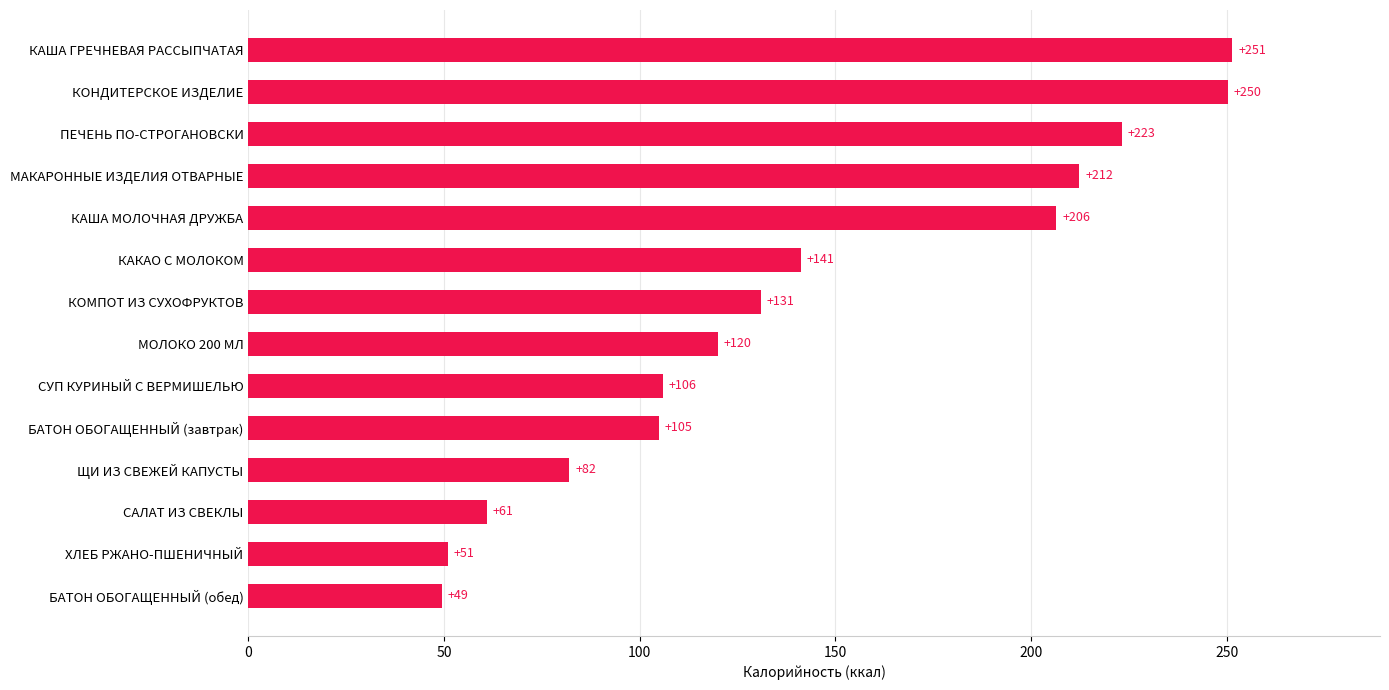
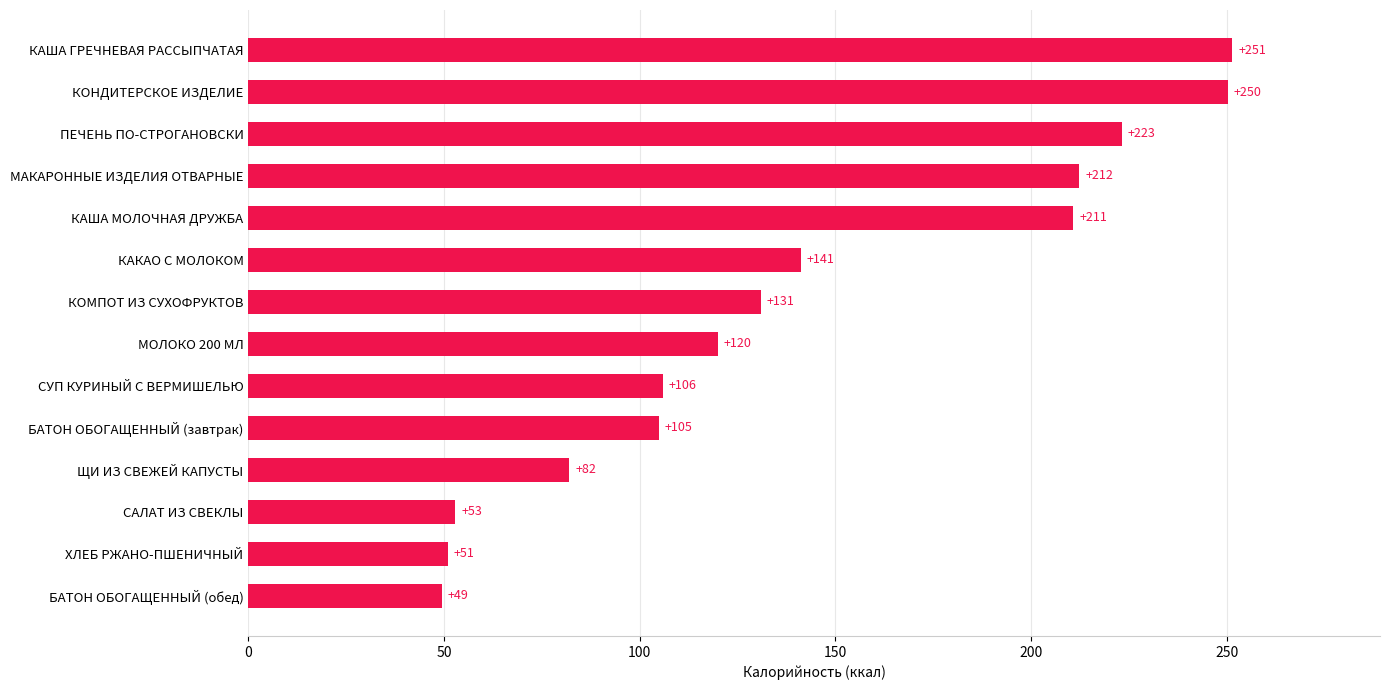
  {
    "КАША ГРЕЧНЕВАЯ РАССЫПЧАТАЯ": "+251",
    "КОНДИТЕРСКОЕ ИЗДЕЛИЕ": "+250",
    "ПЕЧЕНЬ ПО-СТРОГАНОВСКИ": "+223",
    "МАКАРОННЫЕ ИЗДЕЛИЯ ОТВАРНЫЕ": "+212",
-   "КАША МОЛОЧНАЯ ДРУЖБА": "+206",
+   "КАША МОЛОЧНАЯ ДРУЖБА": "+211",
    "КАКАО С МОЛОКОМ": "+141",
    "КОМПОТ ИЗ СУХОФРУКТОВ": "+131",
    "МОЛОКО 200 МЛ": "+120",
    "СУП КУРИНЫЙ С ВЕРМИШЕЛЬЮ": "+106",
    "БАТОН ОБОГАЩЕННЫЙ (завтрак)": "+105",
    "ЩИ ИЗ СВЕЖЕЙ КАПУСТЫ": "+82",
-   "САЛАТ ИЗ СВЕКЛЫ": "+61",
+   "САЛАТ ИЗ СВЕКЛЫ": "+53",
    "ХЛЕБ РЖАНО-ПШЕНИЧНЫЙ": "+51",
    "БАТОН ОБОГАЩЕННЫЙ (обед)": "+49"
  }
